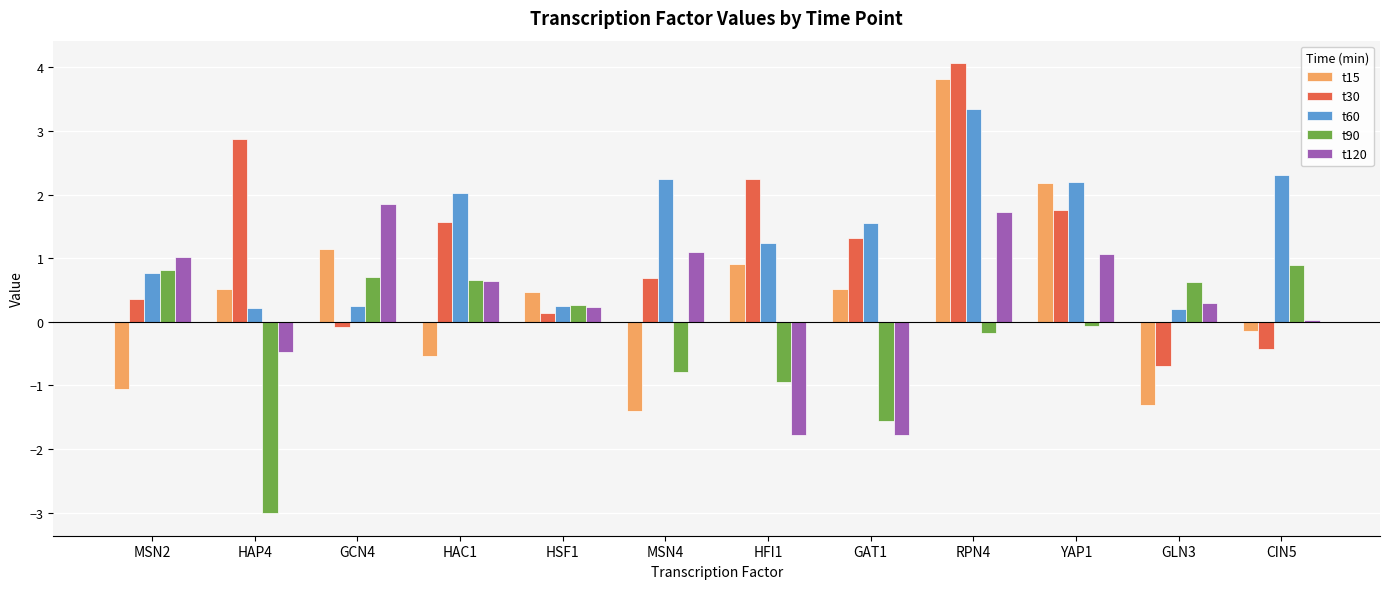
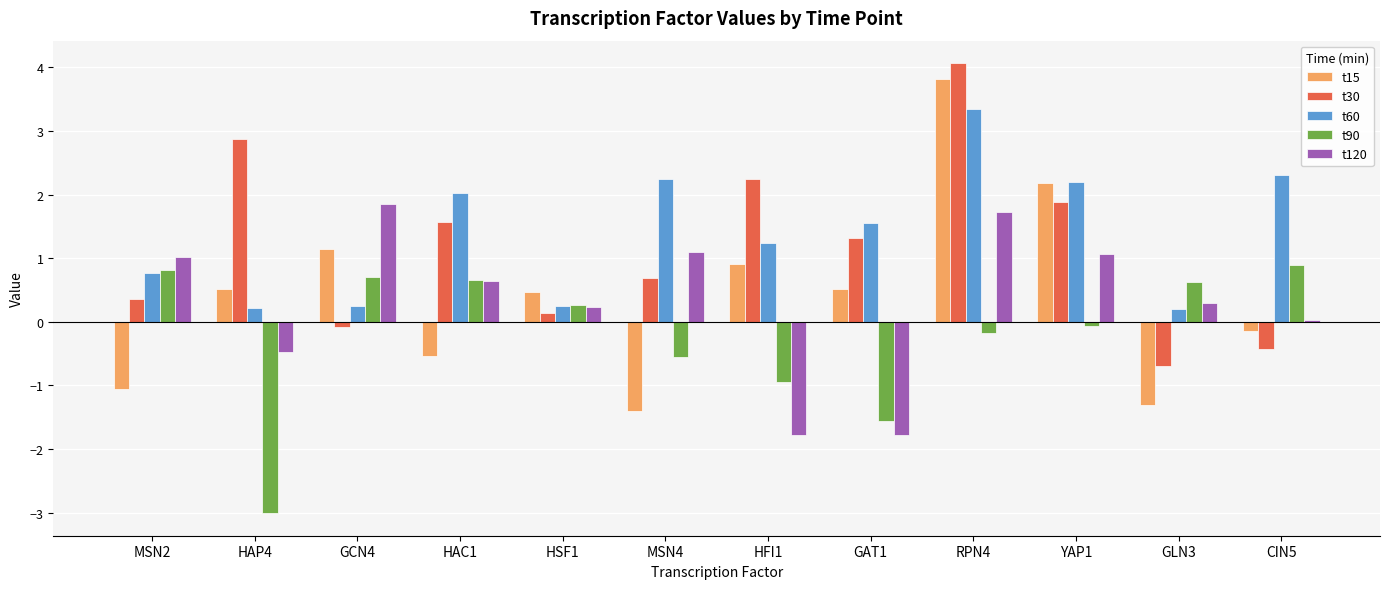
  {
    "t15": {
      "MSN2": -1.1,
      "HAP4": 0.5,
      "GCN4": 1.1,
      "HAC1": -0.5,
      "HSF1": 0.5,
      "MSN4": -1.4,
      "HFI1": 0.9,
      "GAT1": 0.5,
      "RPN4": 3.8,
      "YAP1": 2.2,
      "GLN3": -1.3,
      "CIN5": -0.1
    },
    "t30": {
      "MSN2": 0.4,
      "HAP4": 2.9,
      "GCN4": -0.1,
      "HAC1": 1.6,
      "HSF1": 0.1,
      "MSN4": 0.7,
      "HFI1": 2.2,
      "GAT1": 1.3,
      "RPN4": 4.1,
-     "YAP1": 1.8,
+     "YAP1": 1.9,
      "GLN3": -0.7,
      "CIN5": -0.4
    },
    "t60": {
      "MSN2": 0.8,
      "HAP4": 0.2,
      "GCN4": 0.2,
      "HAC1": 2.0,
      "HSF1": 0.3,
      "MSN4": 2.2,
      "HFI1": 1.2,
      "GAT1": 1.6,
      "RPN4": 3.4,
      "YAP1": 2.2,
      "GLN3": 0.2,
      "CIN5": 2.3
    },
    "t90": {
      "MSN2": 0.8,
      "HAP4": -3.0,
      "GCN4": 0.7,
      "HAC1": 0.7,
      "HSF1": 0.3,
-     "MSN4": -0.8,
+     "MSN4": -0.6,
      "HFI1": -0.9,
      "GAT1": -1.6,
      "RPN4": -0.2,
      "YAP1": -0.1,
      "GLN3": 0.6,
      "CIN5": 0.9
    },
    "t120": {
      "MSN2": 1.0,
      "HAP4": -0.5,
      "GCN4": 1.9,
      "HAC1": 0.6,
      "HSF1": 0.2,
      "MSN4": 1.1,
      "HFI1": -1.8,
      "GAT1": -1.8,
      "RPN4": 1.7,
      "YAP1": 1.1,
      "GLN3": 0.3
    }
  }
